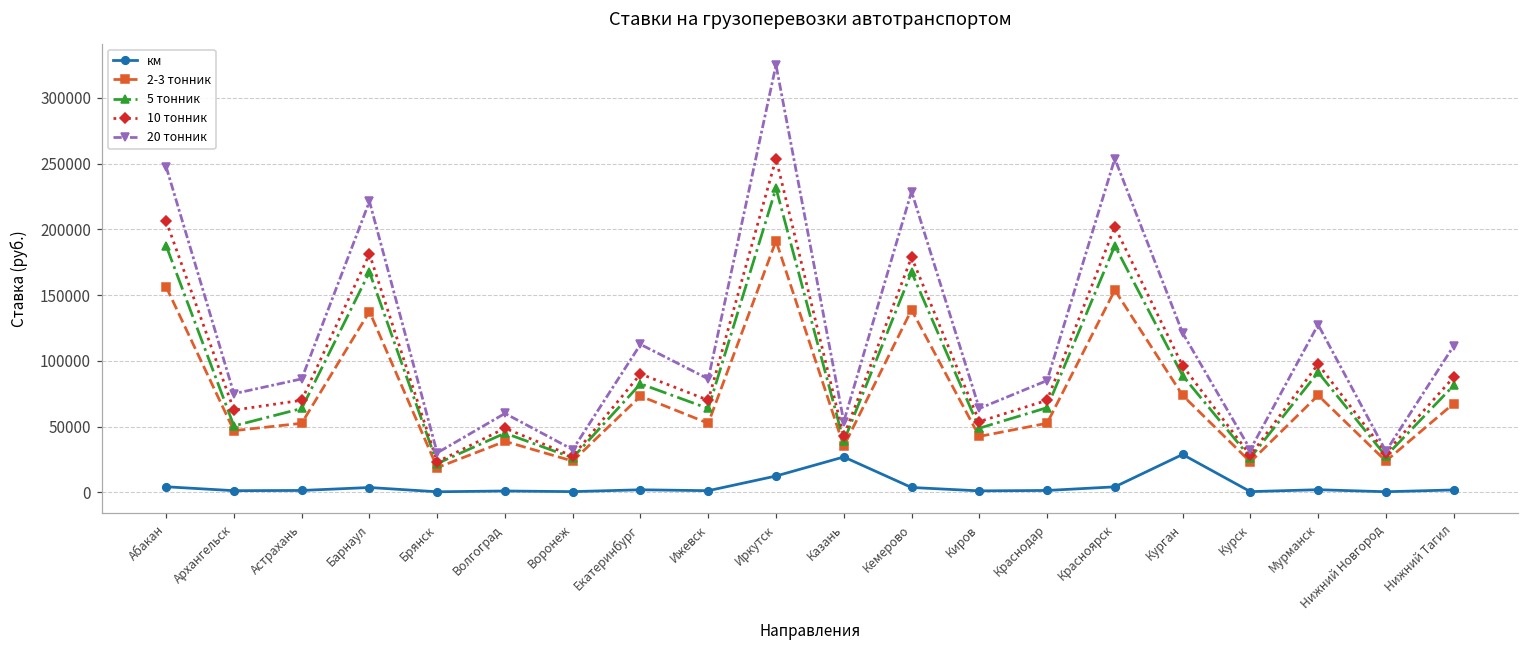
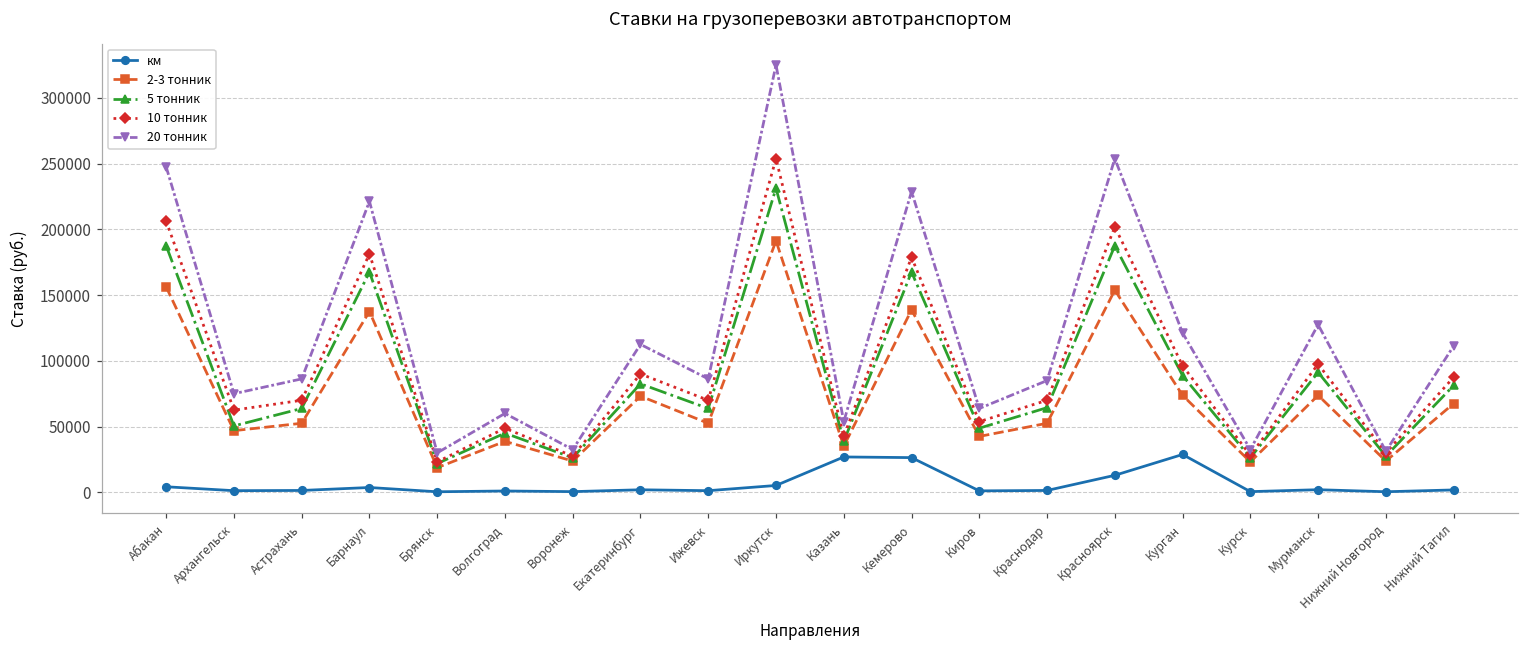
  {
    "км": {
      "Абакан": 4000,
      "Архангельск": 1000,
      "Астрахань": 1000,
      "Барнаул": 4000,
      "Брянск": 0,
      "Волгоград": 1000,
      "Воронеж": 1000,
      "Екатеринбург": 2000,
      "Ижевск": 1000,
-     "Иркутск": 12000,
+     "Иркутск": 5000,
      "Казань": 27000,
-     "Кемерово": 4000,
+     "Кемерово": 26000,
      "Киров": 1000,
      "Краснодар": 1000,
-     "Красноярск": 4000,
+     "Красноярск": 13000,
      "Курган": 29000,
      "Курск": 1000,
      "Мурманск": 2000,
      "Нижний Новгород": 0,
      "Нижний Тагил": 2000
    },
    "5 тонник": {
      "Абакан": 188000,
      "Архангельск": 50000,
      "Астрахань": 64000,
      "Барнаул": 168000,
      "Волгоград": 45000,
      "Екатеринбург": 83000,
      "Ижевск": 64000,
      "Иркутск": 231000,
      "Казань": 39000,
      "Кемерово": 168000,
      "Киров": 49000,
      "Краснодар": 64000,
      "Красноярск": 188000,
      "Курган": 89000,
      "Мурманск": 91000,
      "Нижний Новгород": 28000,
      "Нижний Тагил": 81000
    },
    "20 тонник": {
      "Абакан": 248000,
      "Архангельск": 75000,
      "Астрахань": 86000,
      "Барнаул": 221000,
      "Брянск": 30000,
      "Волгоград": 60000,
      "Воронеж": 33000,
      "Екатеринбург": 113000,
      "Ижевск": 86000,
      "Иркутск": 325000,
      "Казань": 54000,
      "Кемерово": 229000,
      "Киров": 64000,
      "Краснодар": 85000,
      "Красноярск": 254000,
      "Курган": 121000,
      "Курск": 33000,
      "Мурманск": 128000,
      "Нижний Тагил": 111000
    }
  }
